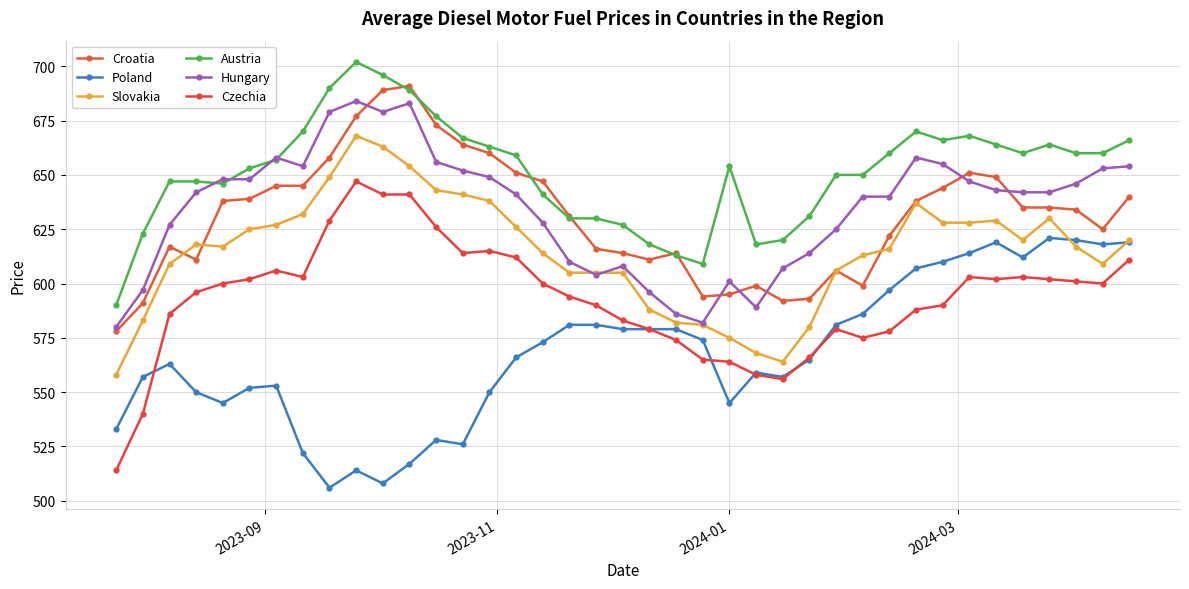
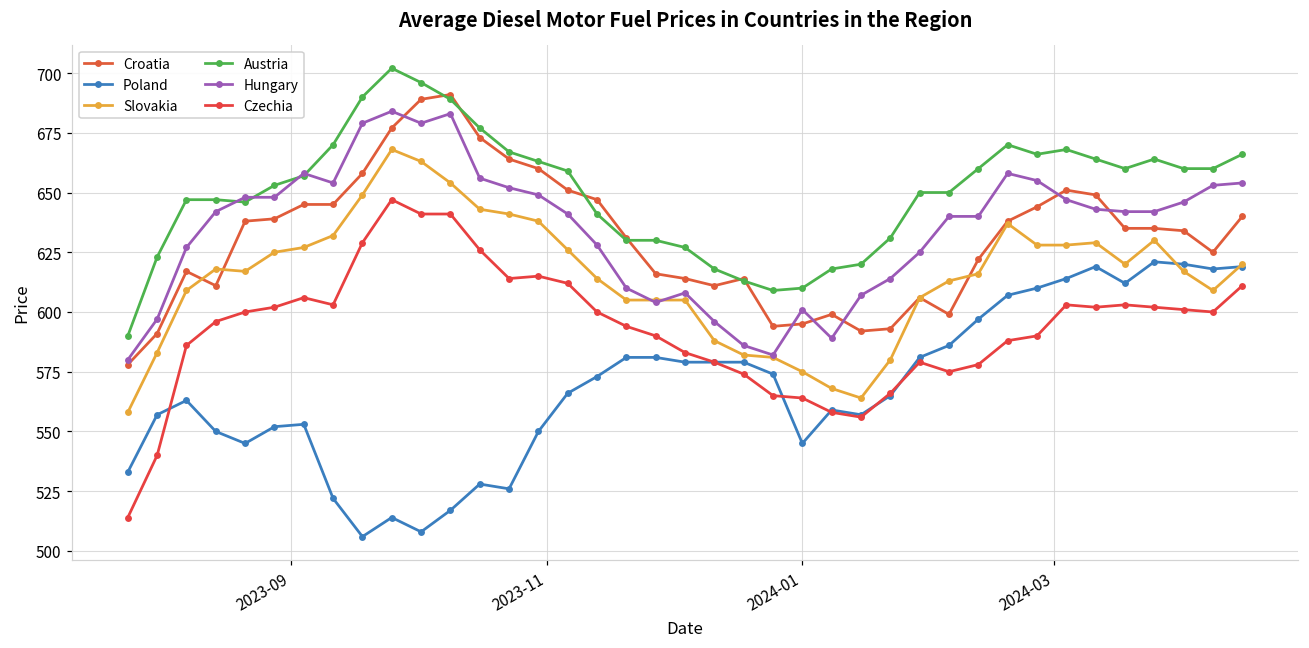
  {
    "Poland": {
      "2024-01": 545
    },
    "Slovakia": {
      "2024-01": 575
    },
    "Austria": {
-     "2024-01": 654
+     "2024-01": 610
    },
    "Hungary": {
      "2024-01": 601
    }
  }
